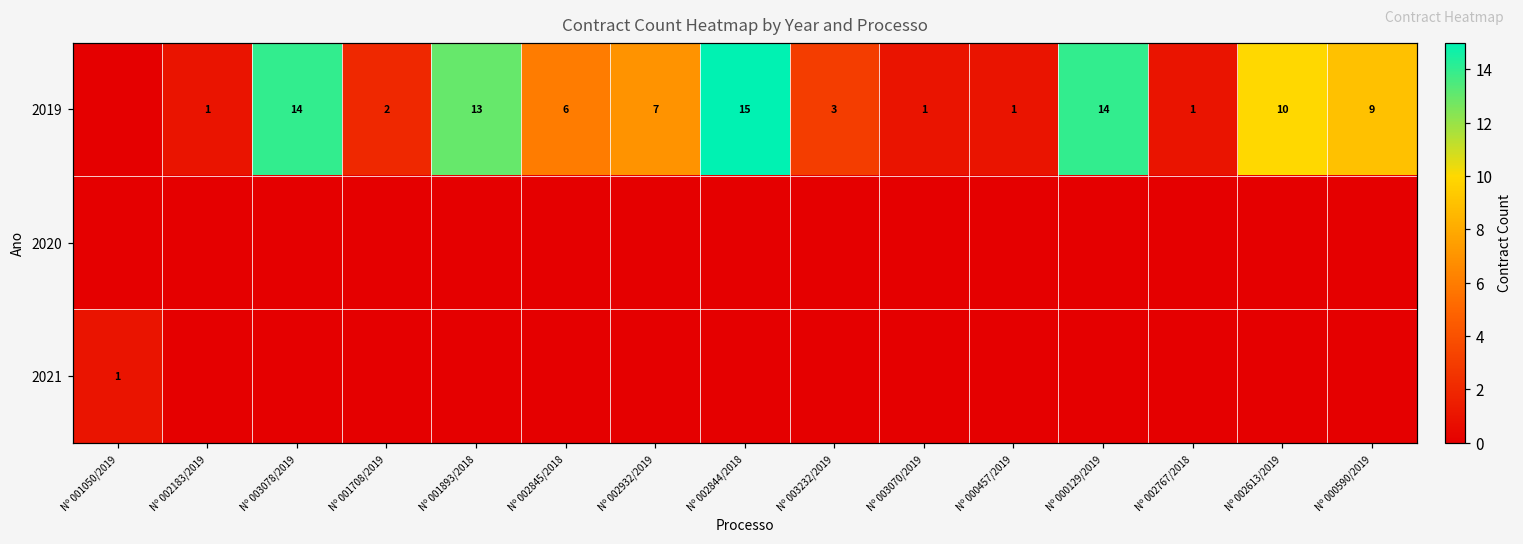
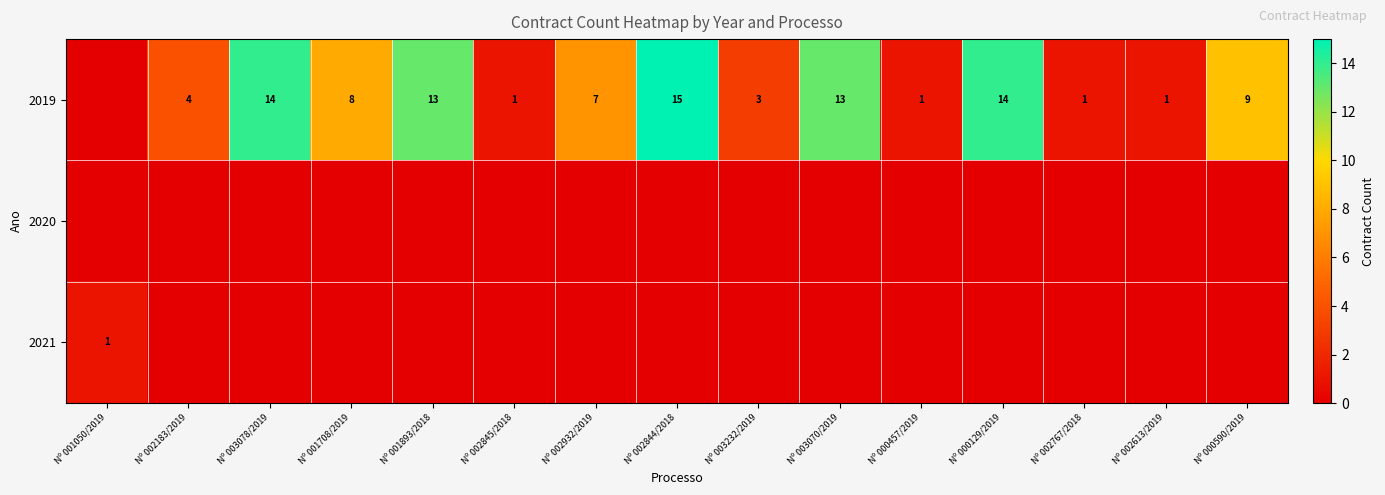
  {
    "2019": {
-     "Nº 002183/2019": 1,
+     "Nº 002183/2019": 4,
      "Nº 003078/2019": 14,
-     "Nº 001708/2019": 2,
+     "Nº 001708/2019": 8,
      "Nº 001893/2018": 13,
-     "Nº 002845/2018": 6,
+     "Nº 002845/2018": 1,
      "Nº 002932/2019": 7,
      "Nº 002844/2018": 15,
      "Nº 003232/2019": 3,
-     "Nº 003070/2019": 1,
+     "Nº 003070/2019": 13,
      "Nº 000457/2019": 1,
      "Nº 000129/2019": 14,
      "Nº 002767/2018": 1,
-     "Nº 002613/2019": 10,
+     "Nº 002613/2019": 1,
      "Nº 000590/2019": 9
    },
    "2021": {
      "Nº 001050/2019": 1
    }
  }
